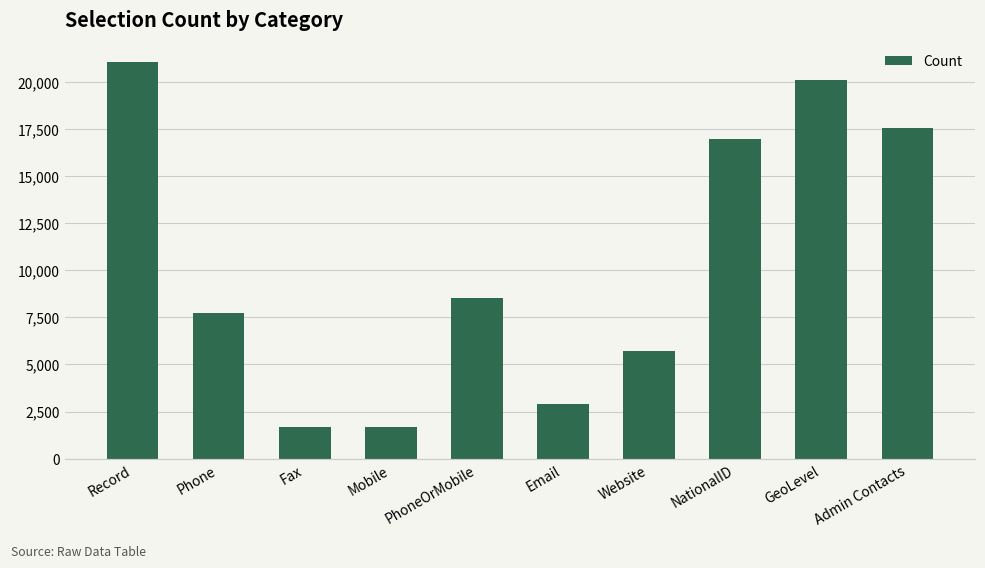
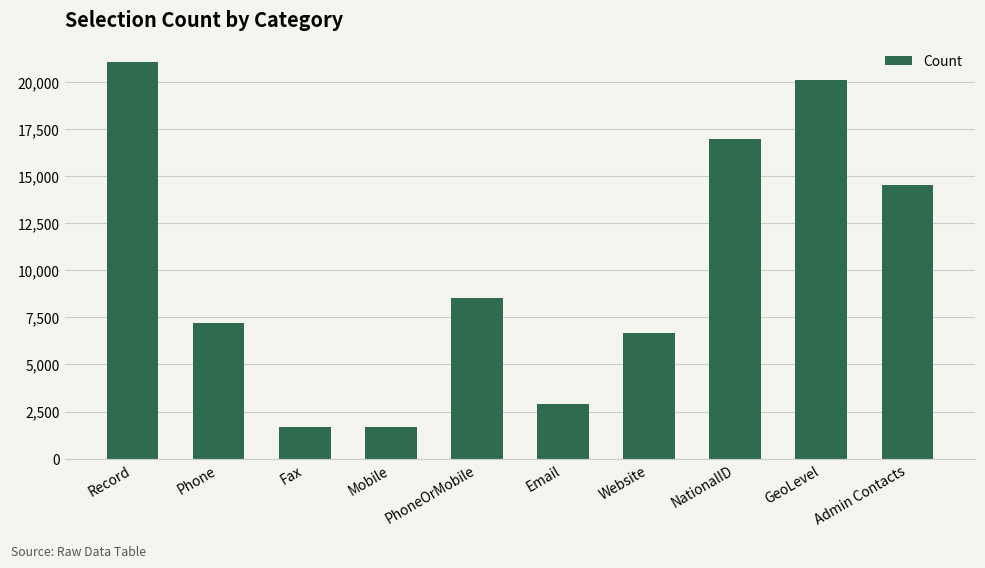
  {
    "Record": "21,100",
-   "Phone": "7,700",
+   "Phone": "7,200",
    "Fax": "1,700",
    "Mobile": "1,700",
    "PhoneOrMobile": "8,500",
    "Email": "2,900",
-   "Website": "5,700",
+   "Website": "6,700",
    "NationalID": "17,000",
    "GeoLevel": "20,100",
-   "Admin Contacts": "17,600"
+   "Admin Contacts": "14,500"
  }
